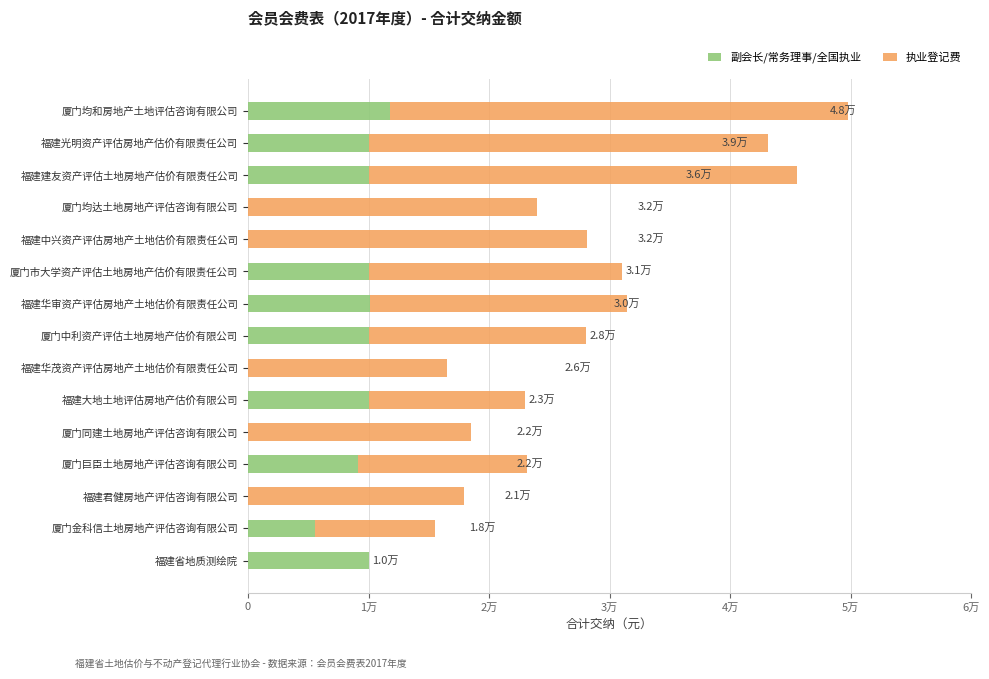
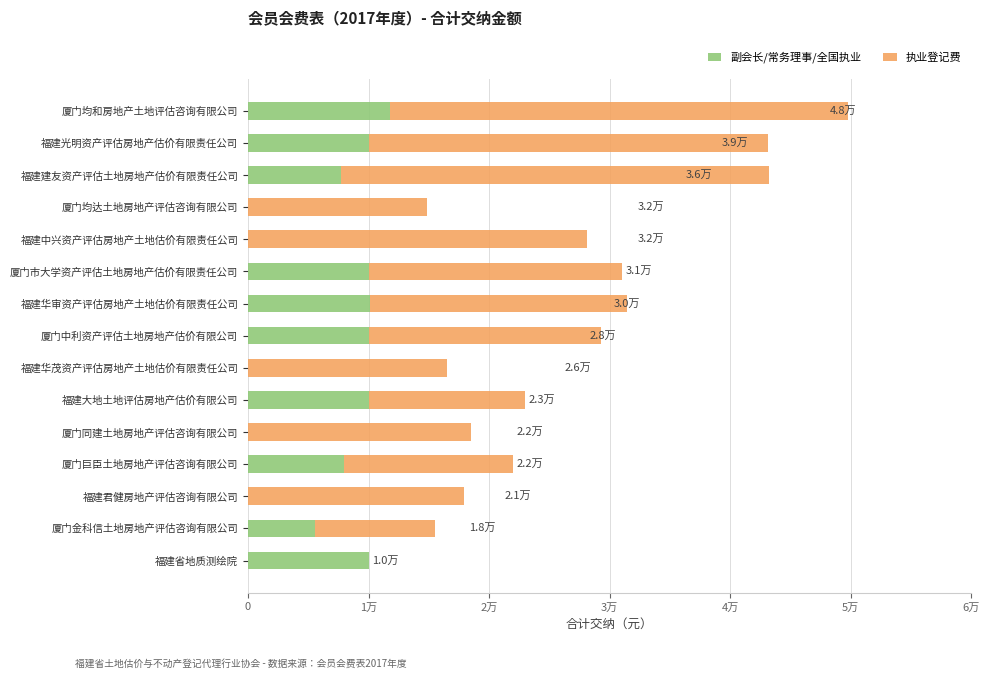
  {
    "副会长/常务理事/全国执业": {
      "厦门均和房地产土地评估咨询有限公司": "1.18万",
      "福建光明资产评估房地产估价有限责任公司": "1.00万",
-     "福建建友资产评估土地房地产估价有限责任公司": "1.00万",
+     "福建建友资产评估土地房地产估价有限责任公司": "0.77万",
      "厦门均达土地房地产评估咨询有限公司": "0.00万",
      "福建中兴资产评估房地产土地估价有限责任公司": "0.00万",
      "厦门市大学资产评估土地房地产估价有限责任公司": "1.00万",
      "福建华审资产评估房地产土地估价有限责任公司": "1.01万",
      "厦门中利资产评估土地房地产估价有限公司": "1.00万",
      "福建华茂资产评估房地产土地估价有限责任公司": "0.00万",
      "福建大地土地评估房地产估价有限公司": "1.00万",
      "厦门同建土地房地产评估咨询有限公司": "0.00万",
-     "厦门巨臣土地房地产评估咨询有限公司": "0.91万",
+     "厦门巨臣土地房地产评估咨询有限公司": "0.80万",
      "福建君健房地产评估咨询有限公司": "0.00万",
      "厦门金科信土地房地产评估咨询有限公司": "0.55万"
    },
    "执业登记费": {
-     "厦门均达土地房地产评估咨询有限公司": "2.40万",
+     "厦门均达土地房地产评估咨询有限公司": "1.48万",
      "福建中兴资产评估房地产土地估价有限责任公司": "2.81万",
-     "厦门中利资产评估土地房地产估价有限公司": "1.80万",
+     "厦门中利资产评估土地房地产估价有限公司": "1.93万",
      "福建华茂资产评估房地产土地估价有限责任公司": "1.65万",
      "厦门同建土地房地产评估咨询有限公司": "1.85万",
      "福建君健房地产评估咨询有限公司": "1.79万",
      "厦门金科信土地房地产评估咨询有限公司": "1.00万"
    }
  }
